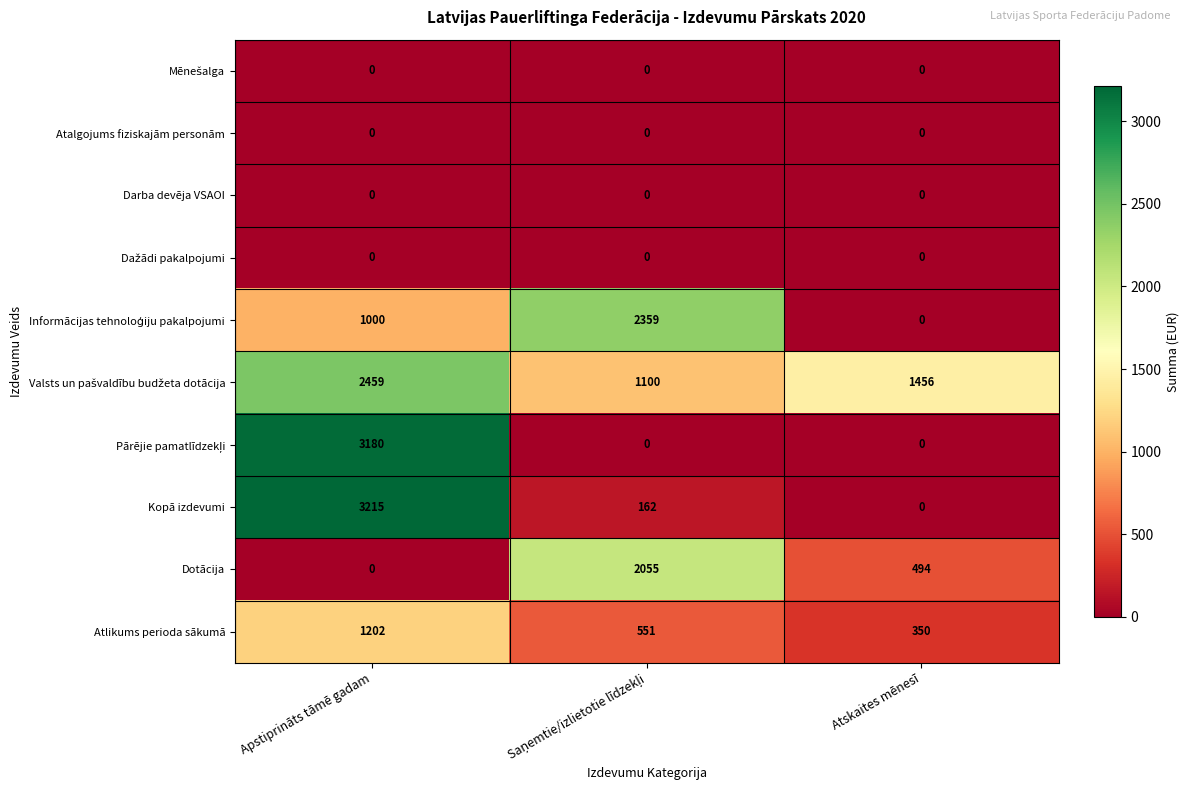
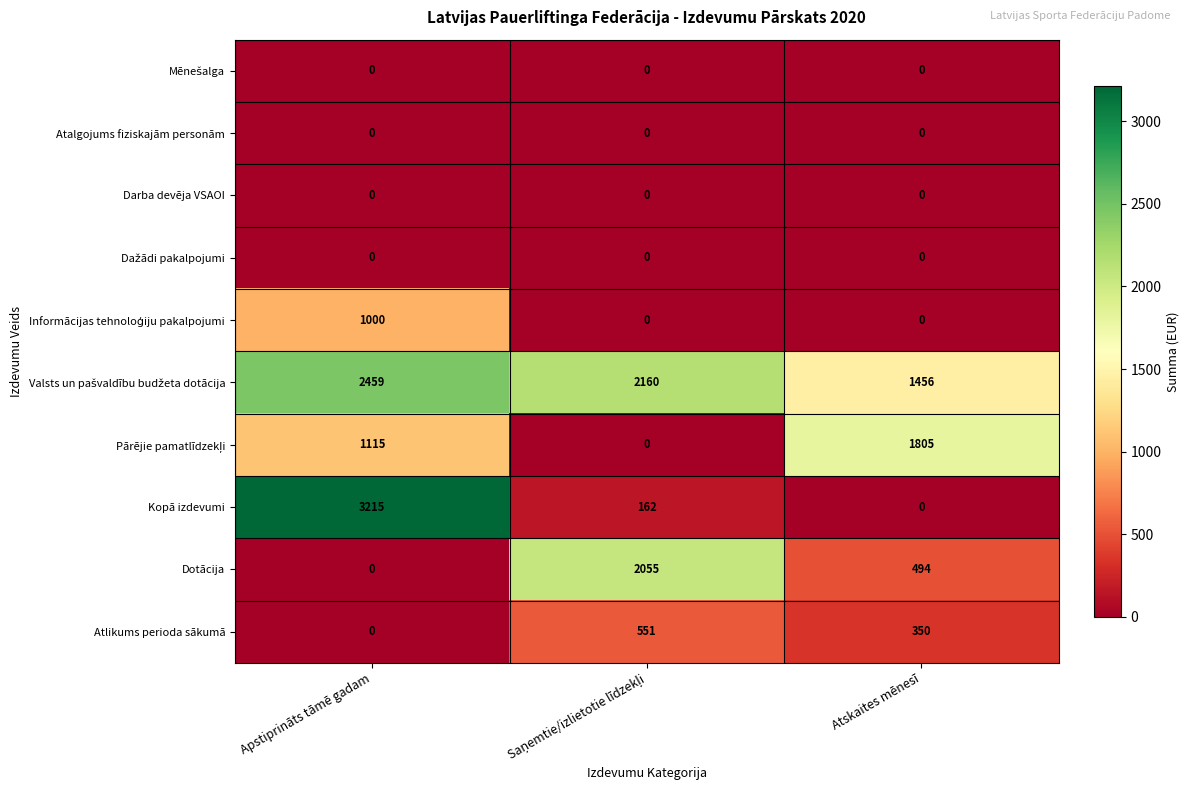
  {
    "Mēnešalga": {
      "Apstiprināts tāmē gadam": 0,
      "Saņemtie/izlietotie līdzekļi": 0,
      "Atskaites mēnesī": 0
    },
    "Atalgojums fiziskajām personām": {
      "Apstiprināts tāmē gadam": 0,
      "Saņemtie/izlietotie līdzekļi": 0,
      "Atskaites mēnesī": 0
    },
    "Darba devēja VSAOI": {
      "Apstiprināts tāmē gadam": 0,
      "Saņemtie/izlietotie līdzekļi": 0,
      "Atskaites mēnesī": 0
    },
    "Dažādi pakalpojumi": {
      "Apstiprināts tāmē gadam": 0,
      "Saņemtie/izlietotie līdzekļi": 0,
      "Atskaites mēnesī": 0
    },
    "Informācijas tehnoloģiju pakalpojumi": {
      "Apstiprināts tāmē gadam": 1000,
-     "Saņemtie/izlietotie līdzekļi": 2359,
+     "Saņemtie/izlietotie līdzekļi": 0,
      "Atskaites mēnesī": 0
    },
    "Valsts un pašvaldību budžeta dotācija": {
      "Apstiprināts tāmē gadam": 2459,
-     "Saņemtie/izlietotie līdzekļi": 1100,
+     "Saņemtie/izlietotie līdzekļi": 2160,
      "Atskaites mēnesī": 1456
    },
    "Pārējie pamatlīdzekļi": {
-     "Apstiprināts tāmē gadam": 3180,
+     "Apstiprināts tāmē gadam": 1115,
      "Saņemtie/izlietotie līdzekļi": 0,
-     "Atskaites mēnesī": 0
+     "Atskaites mēnesī": 1805
    },
    "Kopā izdevumi": {
      "Apstiprināts tāmē gadam": 3215,
      "Saņemtie/izlietotie līdzekļi": 162,
      "Atskaites mēnesī": 0
    },
    "Dotācija": {
      "Apstiprināts tāmē gadam": 0,
      "Saņemtie/izlietotie līdzekļi": 2055,
      "Atskaites mēnesī": 494
    },
    "Atlikums perioda sākumā": {
-     "Apstiprināts tāmē gadam": 1202,
+     "Apstiprināts tāmē gadam": 0,
      "Saņemtie/izlietotie līdzekļi": 551,
      "Atskaites mēnesī": 350
    }
  }
